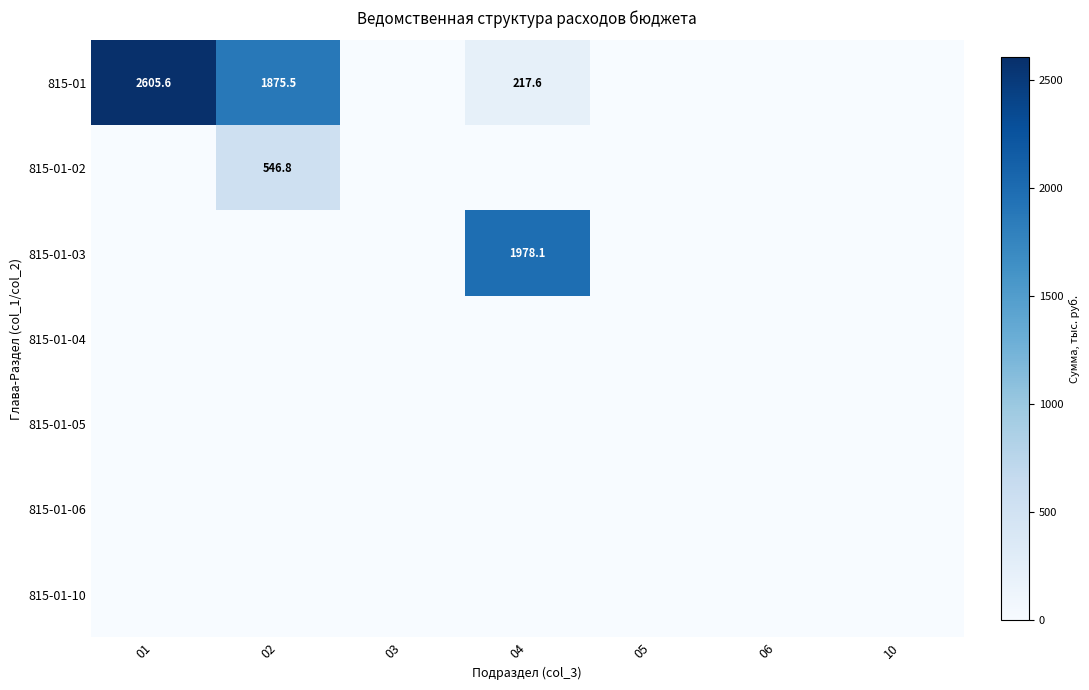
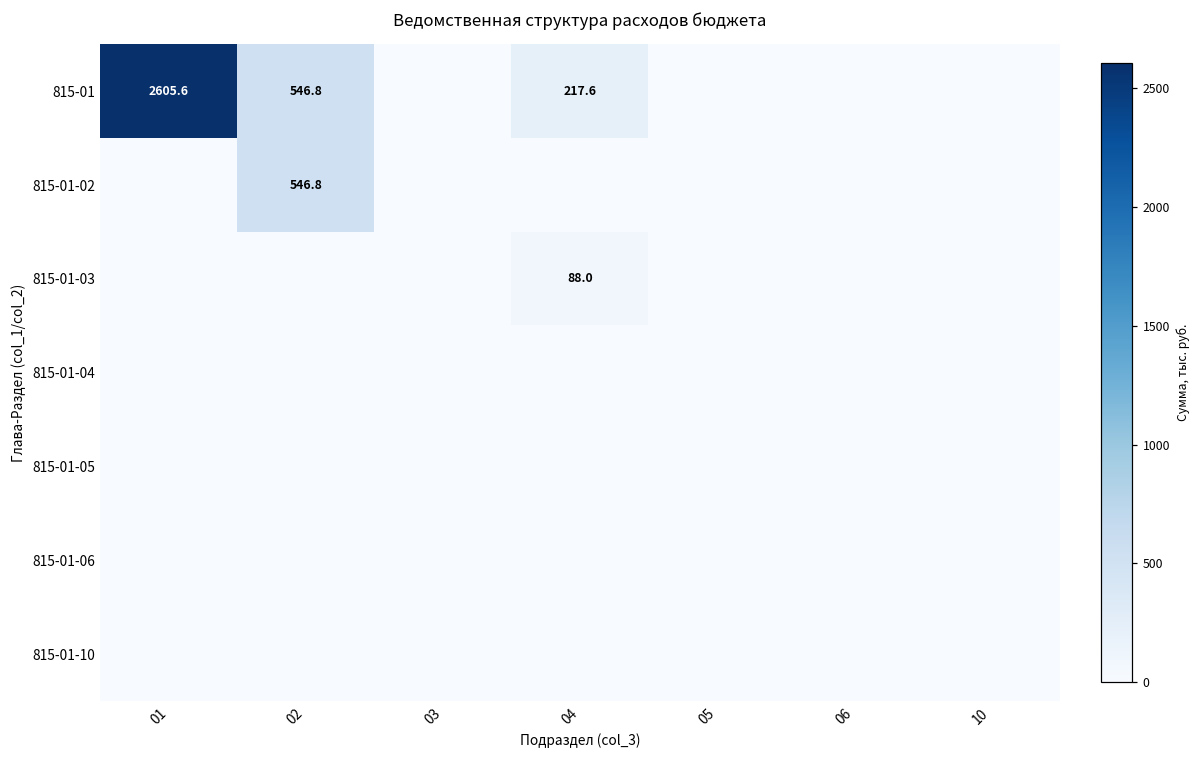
  {
    "815-01": {
      "01": 2605.6,
-     "02": 1875.5,
+     "02": 546.8,
      "04": 217.6
    },
    "815-01-02": {
      "02": 546.8
    },
    "815-01-03": {
-     "04": 1978.1
+     "04": 88.0
    }
  }
